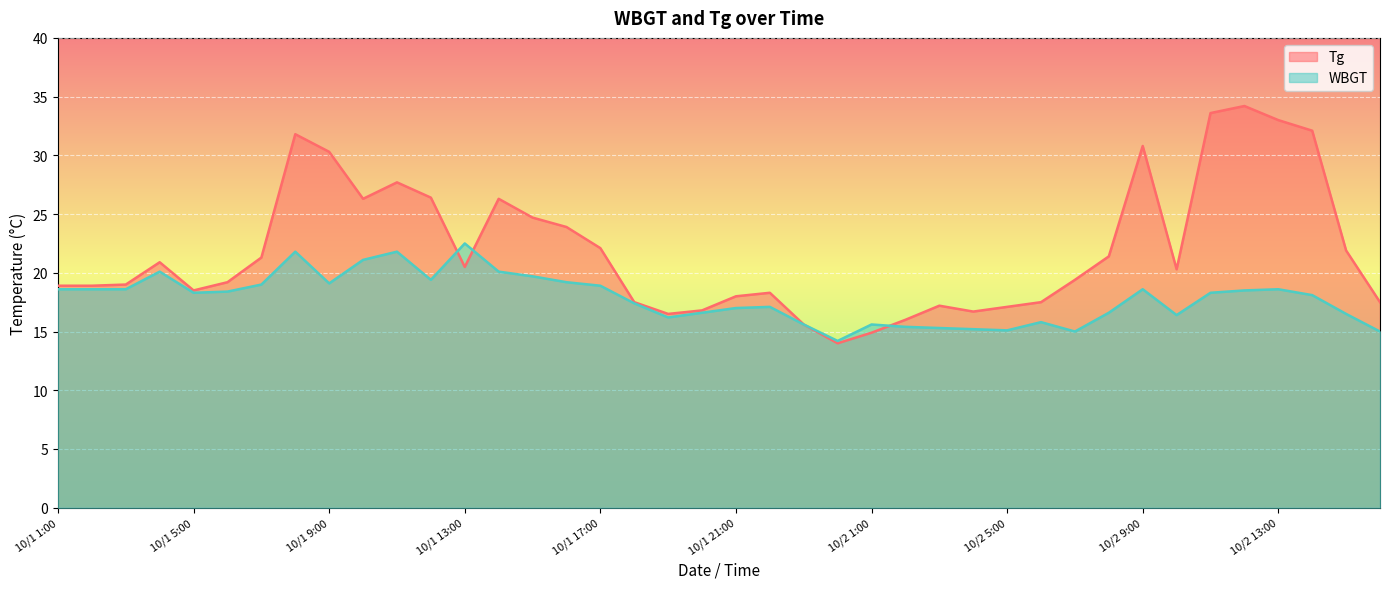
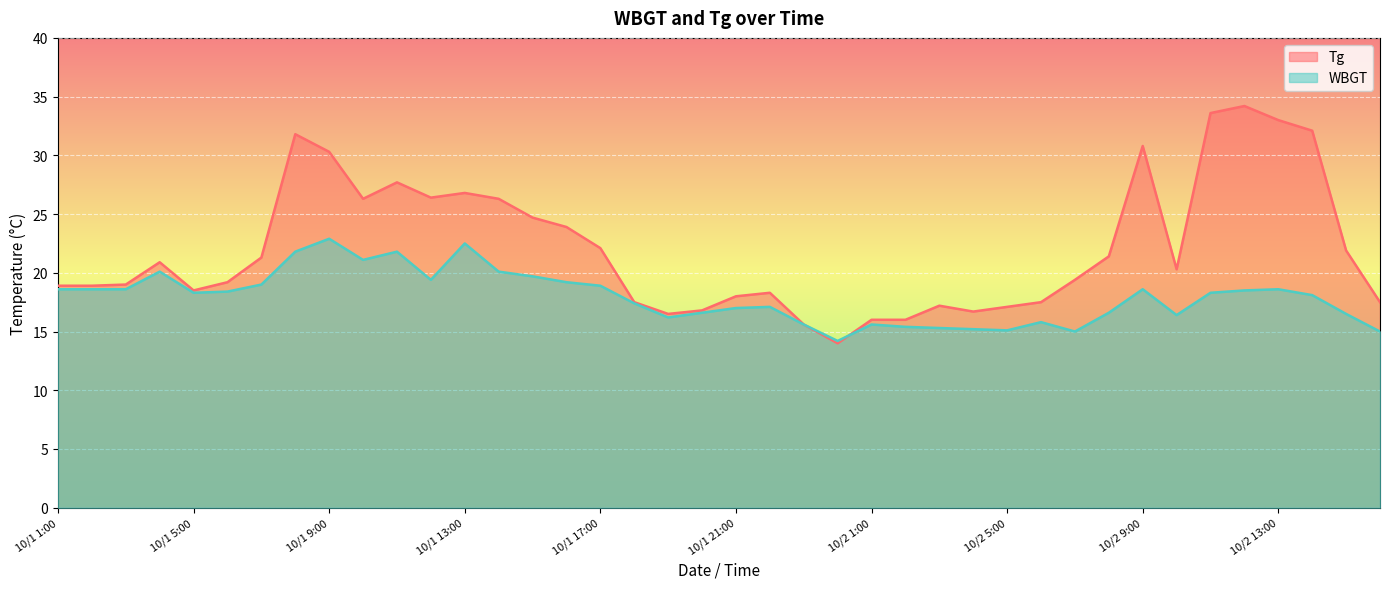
  {
    "Tg": {
      "10/1 1:00": 18.9,
      "10/1 9:00": 30.3,
-     "10/1 13:00": 20.5,
+     "10/1 13:00": 26.8,
      "10/1 17:00": 22.1,
      "10/1 21:00": 18.0,
-     "10/2 1:00": 14.9,
+     "10/2 1:00": 16.0,
      "10/2 5:00": 17.1,
      "10/2 9:00": 30.8,
      "10/2 13:00": 33.0
    },
    "WBGT": {
      "10/1 1:00": 18.6,
-     "10/1 9:00": 19.1,
+     "10/1 9:00": 22.9,
      "10/1 13:00": 22.5,
      "10/1 17:00": 18.9,
      "10/1 21:00": 17.0,
      "10/2 1:00": 15.6,
      "10/2 5:00": 15.1,
      "10/2 9:00": 18.6,
      "10/2 13:00": 18.6
    }
  }
